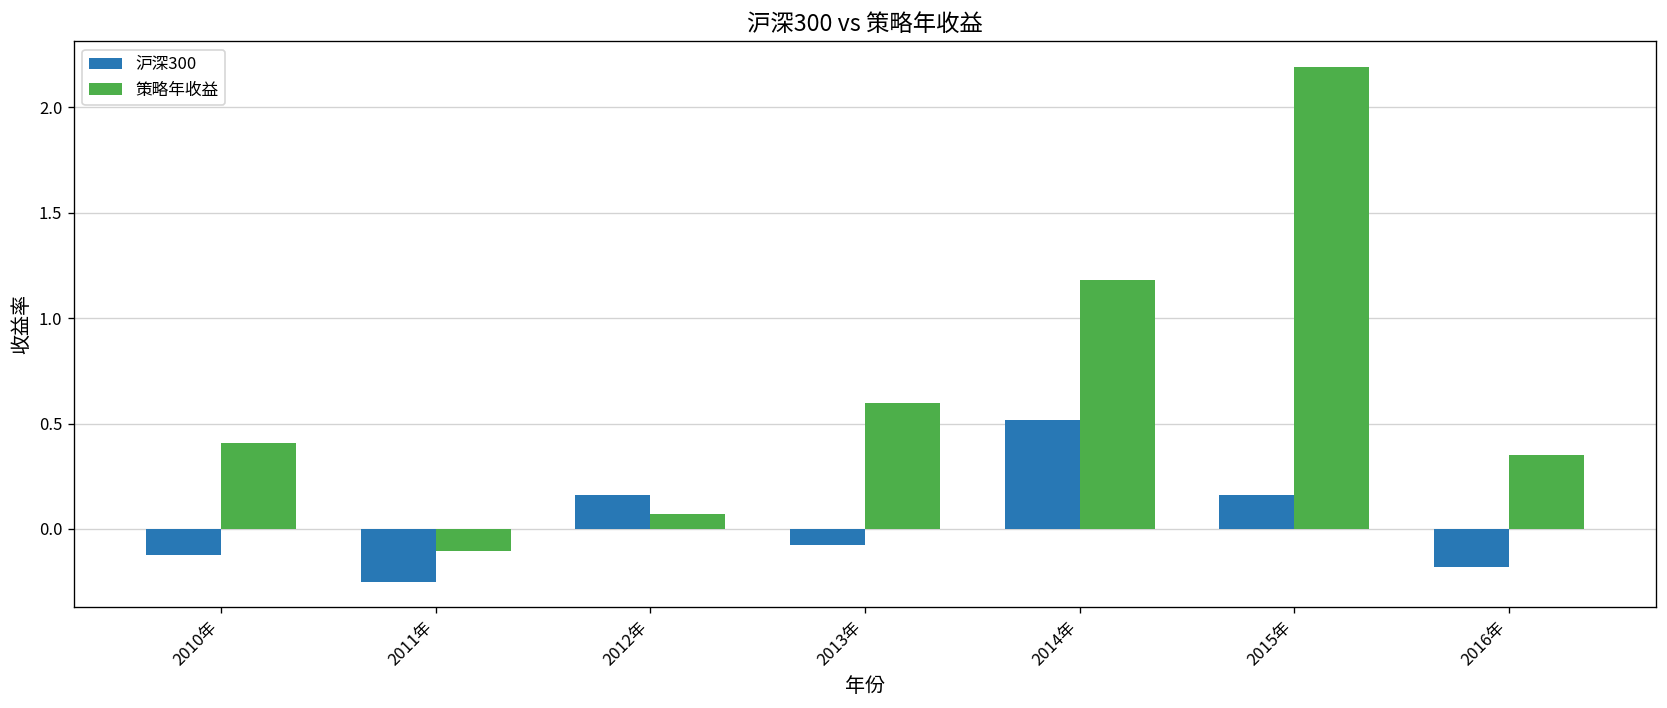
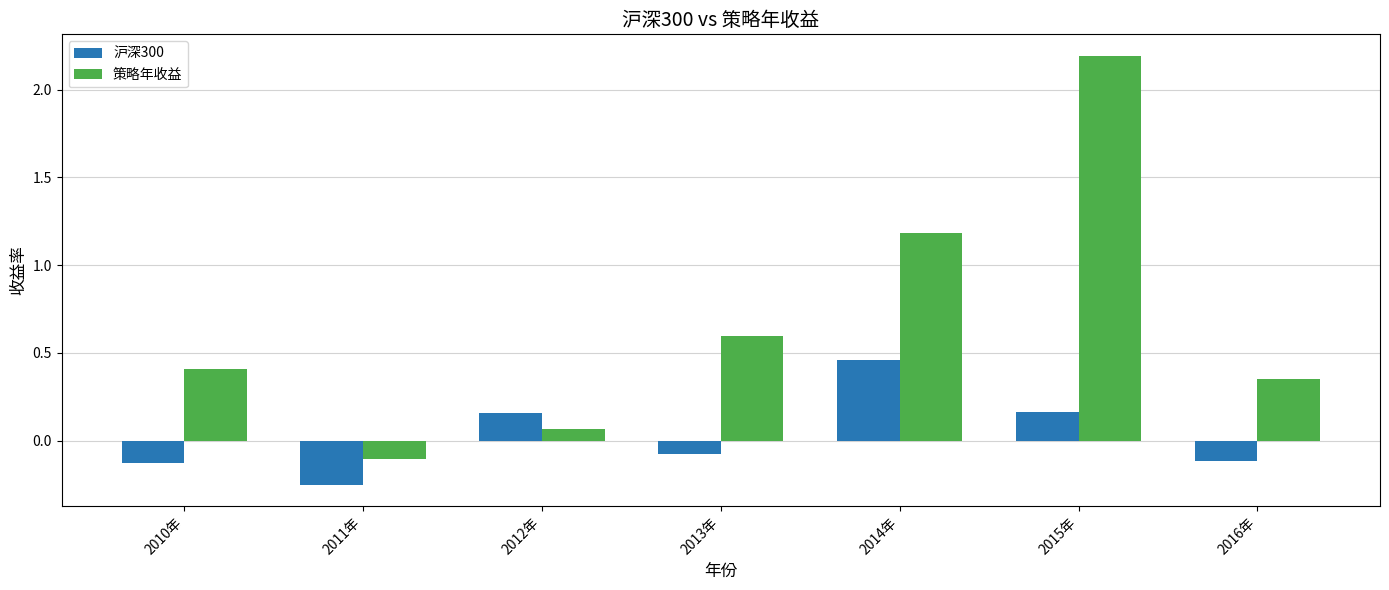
  {
    "沪深300": {
      "2010年": -0.13,
      "2011年": -0.25,
      "2012年": 0.16,
      "2013年": -0.08,
-     "2014年": 0.52,
+     "2014年": 0.46,
      "2015年": 0.16,
-     "2016年": -0.18
+     "2016年": -0.11
    },
    "策略年收益": {
      "2010年": 0.41,
      "2011年": -0.11,
      "2012年": 0.07,
      "2013年": 0.60,
      "2014年": 1.18,
      "2015年": 2.19,
      "2016年": 0.35
    }
  }
